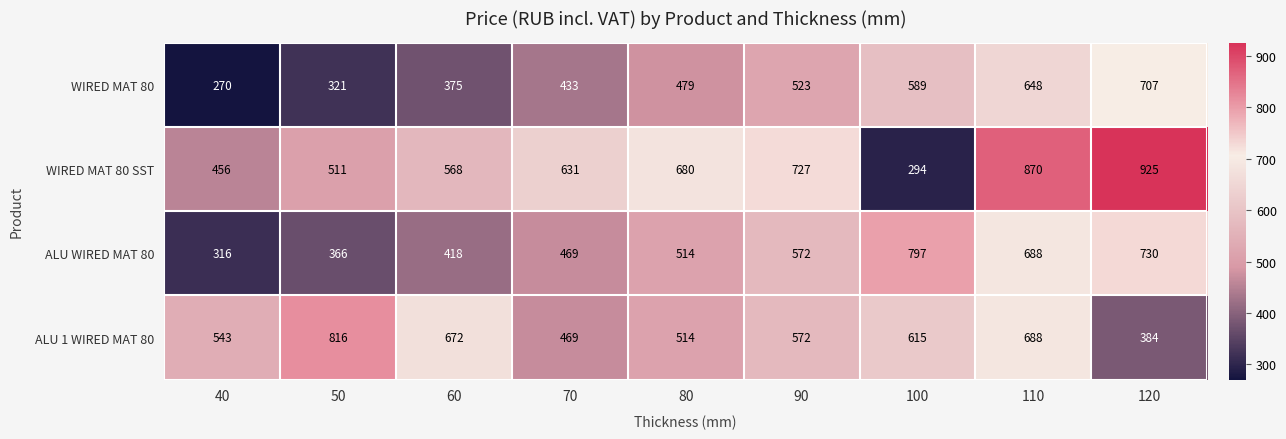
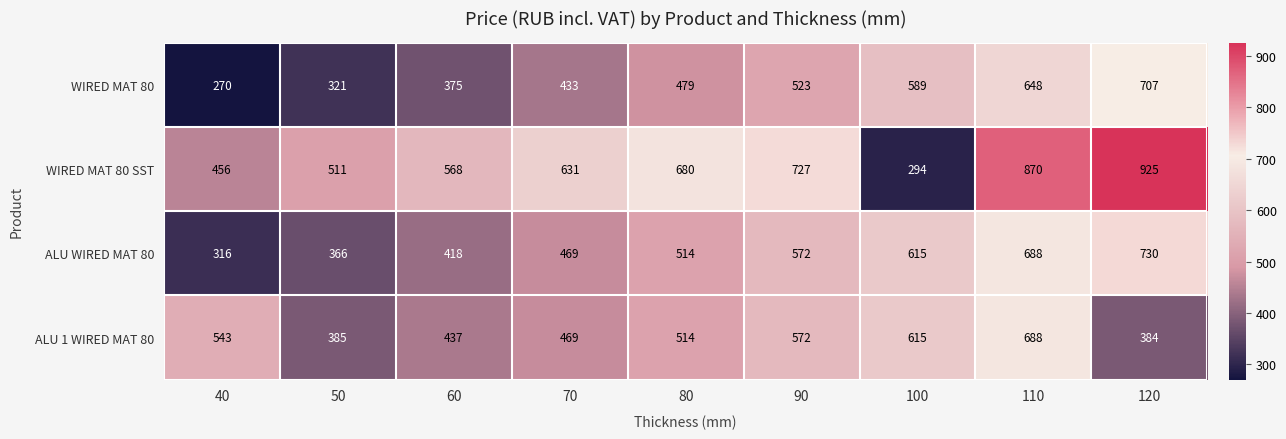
  {
    "WIRED MAT 80": {
      "40": 270,
      "50": 321,
      "60": 375,
      "70": 433,
      "80": 479,
      "90": 523,
      "100": 589,
      "110": 648,
      "120": 707
    },
    "WIRED MAT 80 SST": {
      "40": 456,
      "50": 511,
      "60": 568,
      "70": 631,
      "80": 680,
      "90": 727,
      "100": 294,
      "110": 870,
      "120": 925
    },
    "ALU WIRED MAT 80": {
      "40": 316,
      "50": 366,
      "60": 418,
      "70": 469,
      "80": 514,
      "90": 572,
-     "100": 797,
+     "100": 615,
      "110": 688,
      "120": 730
    },
    "ALU 1 WIRED MAT 80": {
      "40": 543,
-     "50": 816,
-     "60": 672,
+     "50": 385,
+     "60": 437,
      "70": 469,
      "80": 514,
      "90": 572,
      "100": 615,
      "110": 688,
      "120": 384
    }
  }
